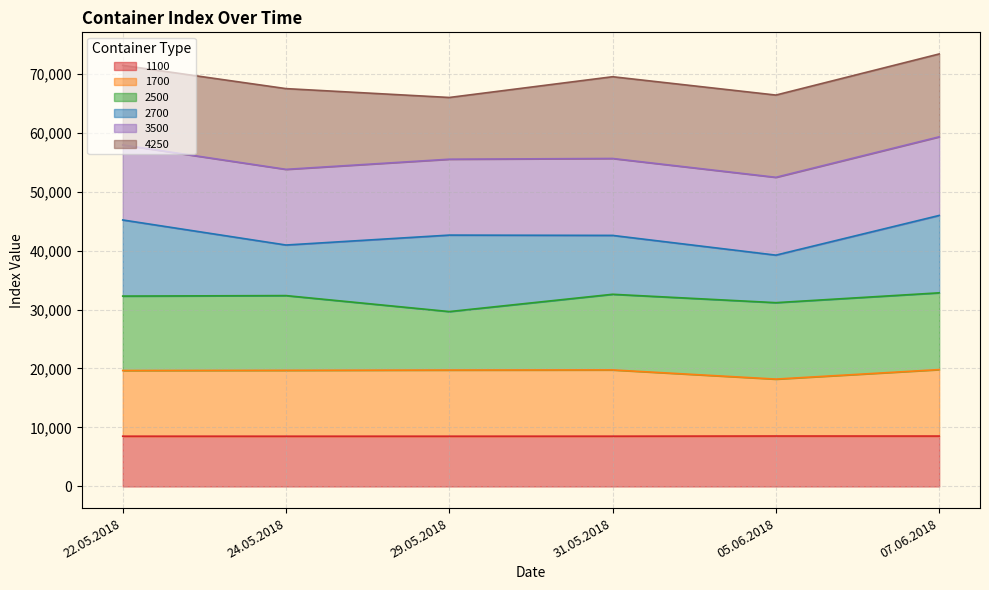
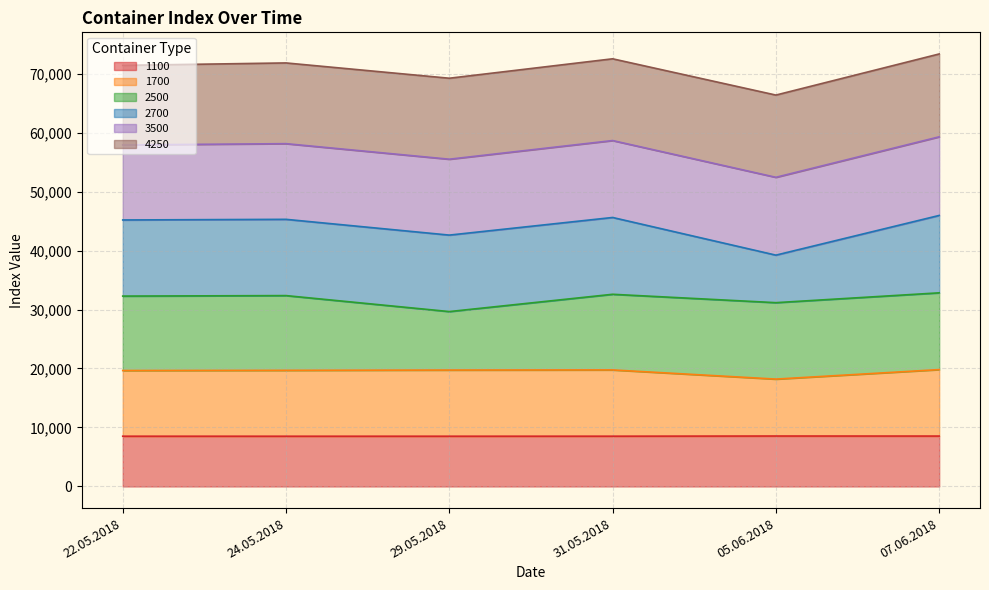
  {
    "1100": {
      "22.05.2018": "9,000",
      "24.05.2018": "9,000",
      "29.05.2018": "9,000",
      "31.05.2018": "9,000",
      "05.06.2018": "9,000",
      "07.06.2018": "9,000"
    },
    "1700": {
      "22.05.2018": "11,000",
      "24.05.2018": "11,000",
      "29.05.2018": "11,000",
      "31.05.2018": "11,000",
      "05.06.2018": "10,000",
      "07.06.2018": "11,000"
    },
    "2500": {
      "22.05.2018": "13,000",
      "24.05.2018": "13,000",
      "29.05.2018": "10,000",
      "31.05.2018": "13,000",
      "05.06.2018": "13,000",
      "07.06.2018": "13,000"
    },
    "2700": {
      "22.05.2018": "13,000",
-     "24.05.2018": "9,000",
+     "24.05.2018": "13,000",
      "29.05.2018": "13,000",
-     "31.05.2018": "10,000",
+     "31.05.2018": "13,000",
      "05.06.2018": "8,000",
      "07.06.2018": "13,000"
    },
    "3500": {
      "24.05.2018": "13,000",
      "29.05.2018": "13,000",
      "31.05.2018": "13,000",
      "05.06.2018": "13,000",
      "07.06.2018": "13,000"
    },
    "4250": {
      "24.05.2018": "14,000",
-     "29.05.2018": "10,000",
+     "29.05.2018": "14,000",
      "31.05.2018": "14,000",
      "05.06.2018": "14,000",
      "07.06.2018": "14,000"
    }
  }
